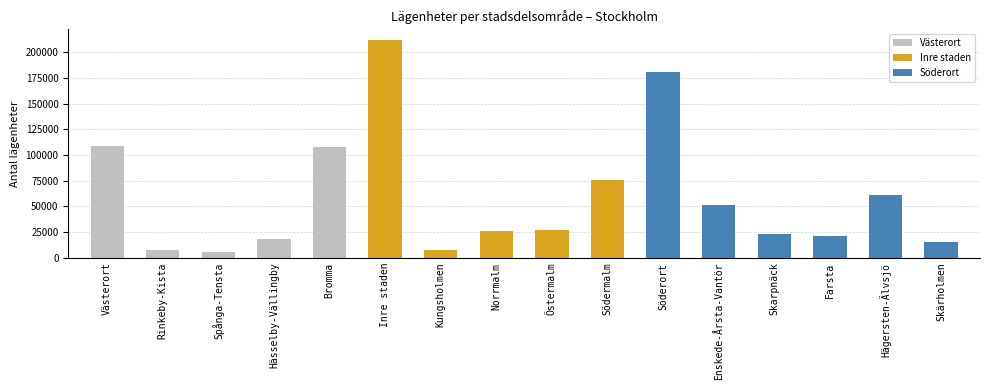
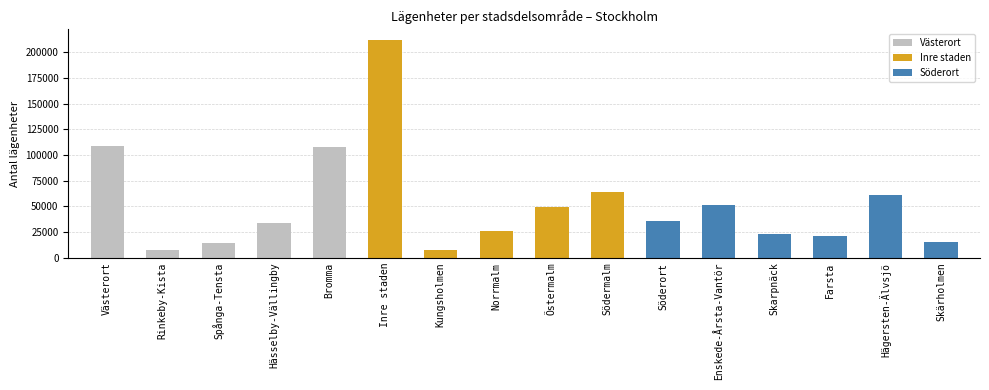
  {
    "Västerort": 108000,
    "Rinkeby-Kista": 8000,
-   "Spånga-Tensta": 5000,
-   "Hässelby-Vällingby": 19000,
+   "Spånga-Tensta": 15000,
+   "Hässelby-Vällingby": 34000,
    "Bromma": 108000,
    "Inre staden": 212000,
    "Kungsholmen": 7000,
    "Norrmalm": 26000,
-   "Östermalm": 27000,
-   "Södermalm": 76000,
-   "Söderort": 181000,
+   "Östermalm": 49000,
+   "Södermalm": 64000,
+   "Söderort": 36000,
    "Enskede-Årsta-Vantör": 52000,
    "Skarpnäck": 23000,
    "Farsta": 21000,
    "Hägersten-Älvsjö": 61000,
    "Skärholmen": 15000
  }
